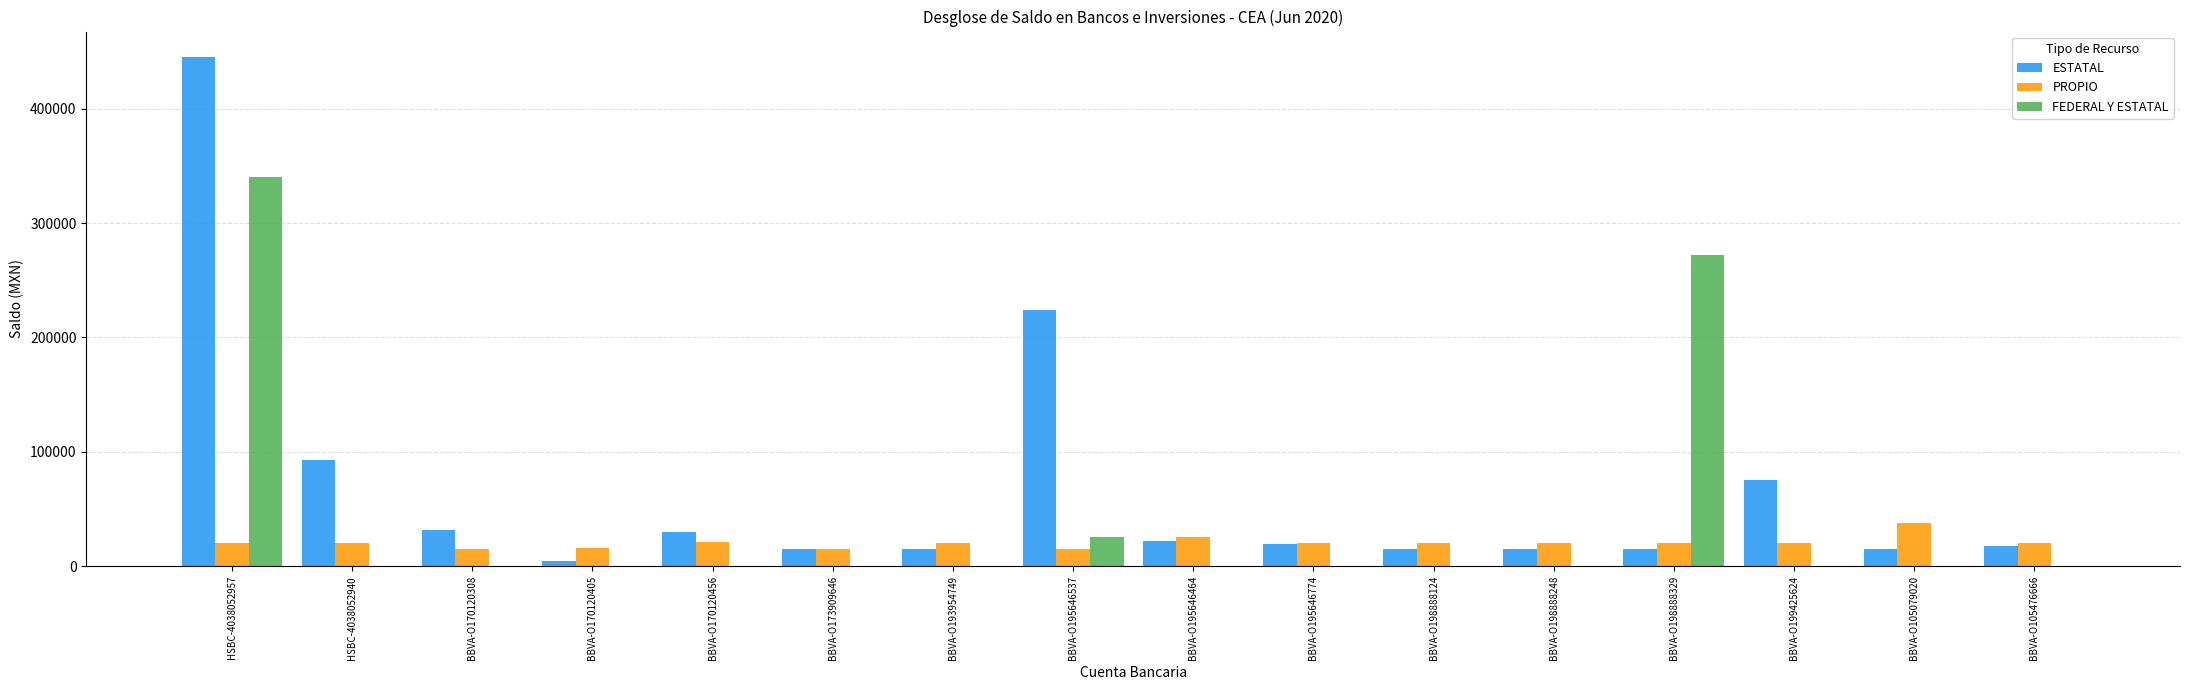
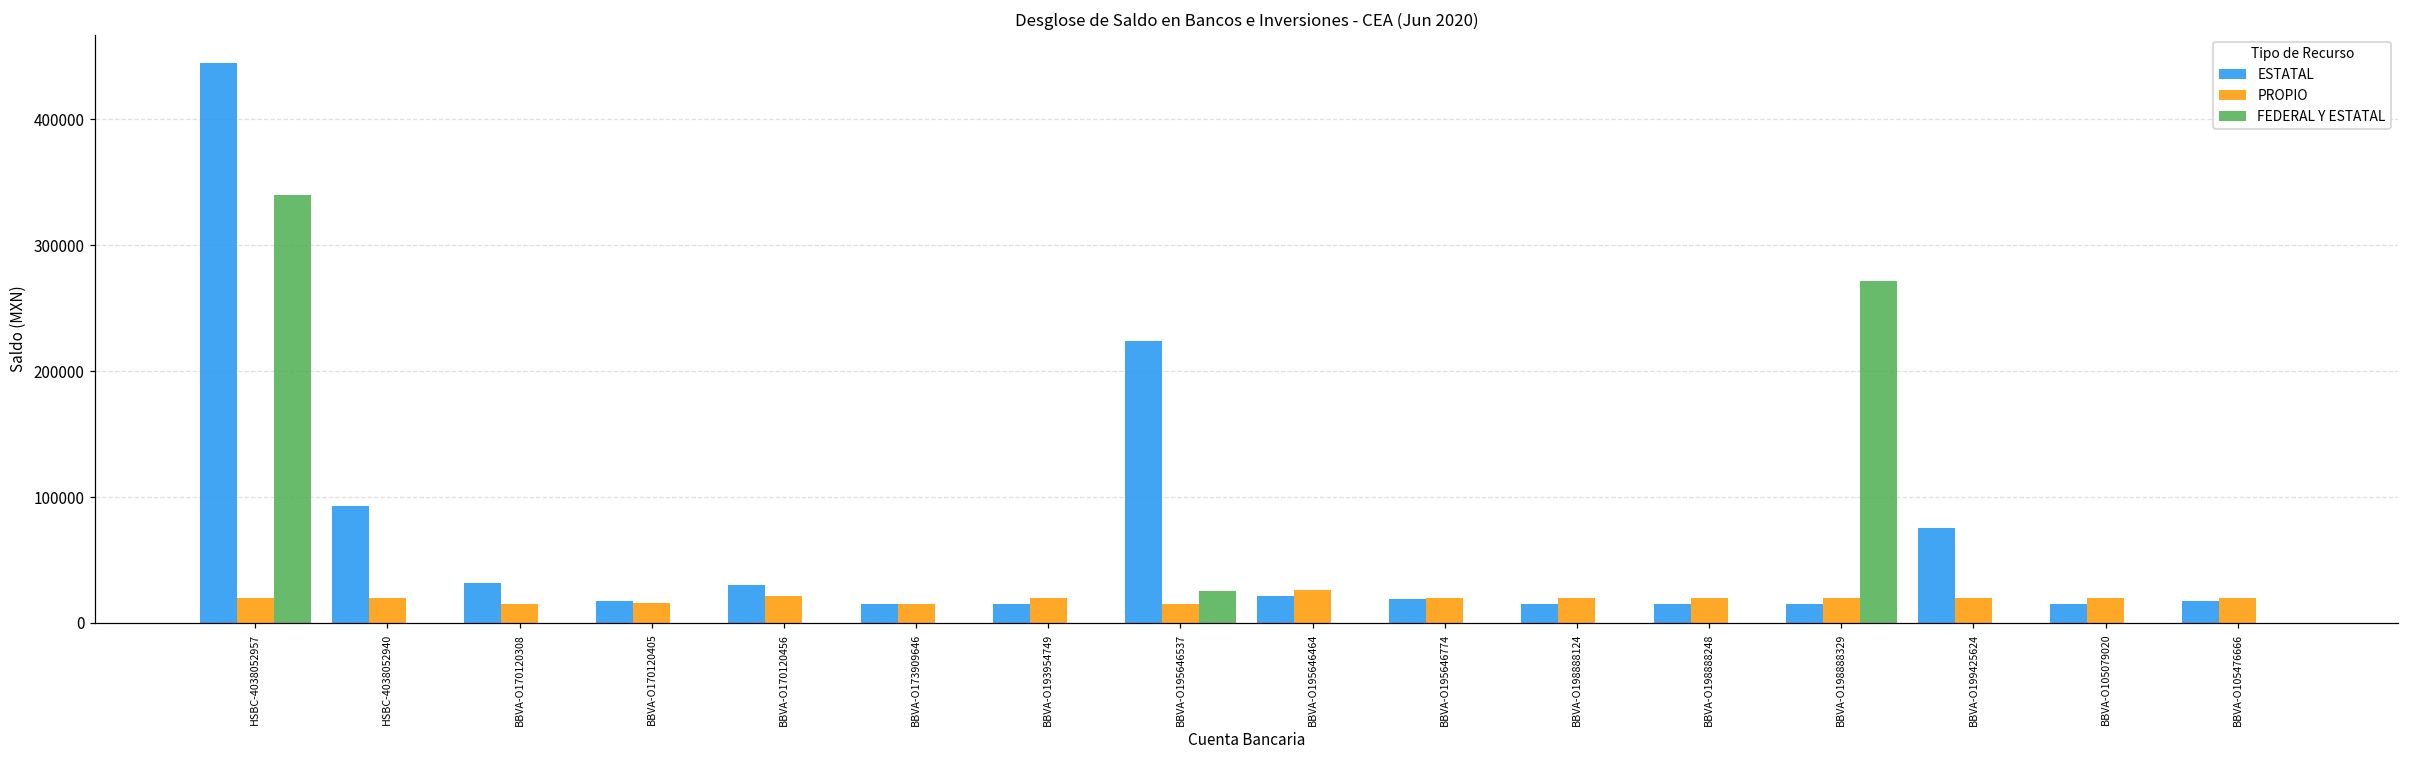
  {
    "ESTATAL": {
      "HSBC-4038052957": 445000,
      "HSBC-4038052940": 93000,
      "BBVA-O170120308": 32000,
-     "BBVA-O170120405": 4000,
+     "BBVA-O170120405": 17000,
      "BBVA-O170120456": 30000,
      "BBVA-O173909646": 15000,
      "BBVA-O193954749": 15000,
      "BBVA-O195646537": 224000,
      "BBVA-O195646464": 22000,
      "BBVA-O195646774": 19000,
      "BBVA-O198888124": 15000,
      "BBVA-O198888248": 15000,
      "BBVA-O198888329": 15000,
      "BBVA-O199425624": 76000,
      "BBVA-O105079020": 15000,
      "BBVA-O105476666": 18000
    },
    "PROPIO": {
      "HSBC-4038052957": 20000,
      "HSBC-4038052940": 20000,
      "BBVA-O170120308": 15000,
      "BBVA-O170120405": 16000,
      "BBVA-O170120456": 22000,
      "BBVA-O173909646": 15000,
      "BBVA-O193954749": 20000,
      "BBVA-O195646537": 15000,
      "BBVA-O195646464": 26000,
      "BBVA-O195646774": 20000,
      "BBVA-O198888124": 20000,
      "BBVA-O198888248": 20000,
      "BBVA-O198888329": 20000,
      "BBVA-O199425624": 20000,
-     "BBVA-O105079020": 38000,
+     "BBVA-O105079020": 20000,
      "BBVA-O105476666": 20000
    },
    "FEDERAL Y ESTATAL": {
      "HSBC-4038052957": 340000,
      "HSBC-4038052940": 0,
      "BBVA-O170120308": 0,
      "BBVA-O170120405": 0,
      "BBVA-O170120456": 0,
      "BBVA-O173909646": 0,
      "BBVA-O193954749": 0,
      "BBVA-O195646537": 25000,
      "BBVA-O195646464": 0,
      "BBVA-O195646774": 0,
      "BBVA-O198888124": 0,
      "BBVA-O198888248": 0,
      "BBVA-O198888329": 272000,
      "BBVA-O199425624": 0,
      "BBVA-O105079020": 0,
      "BBVA-O105476666": 0
    }
  }
